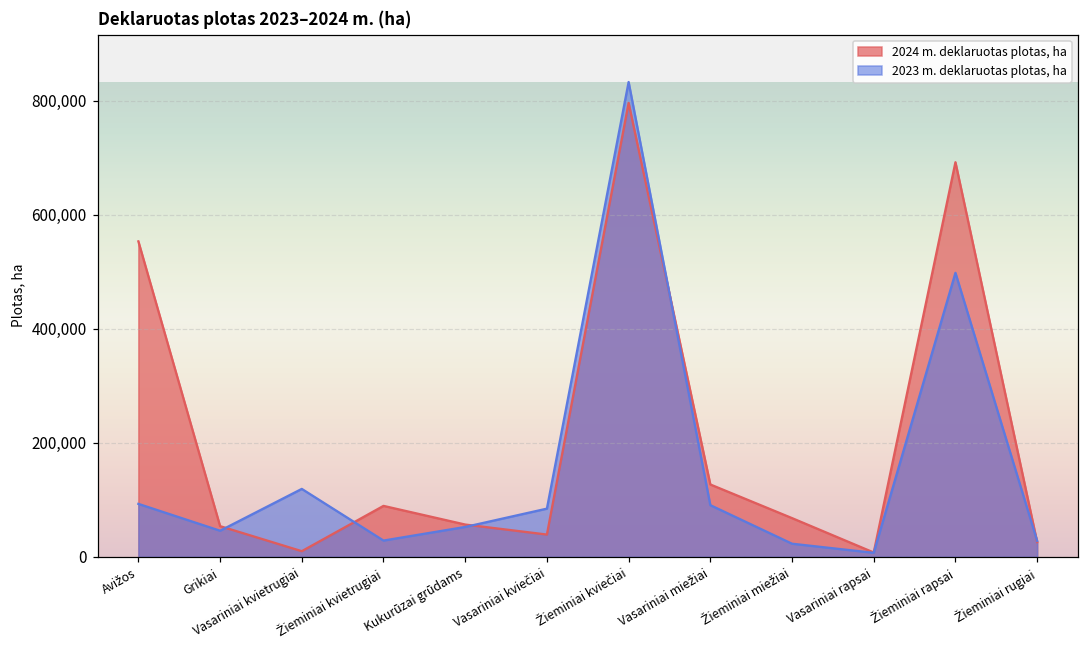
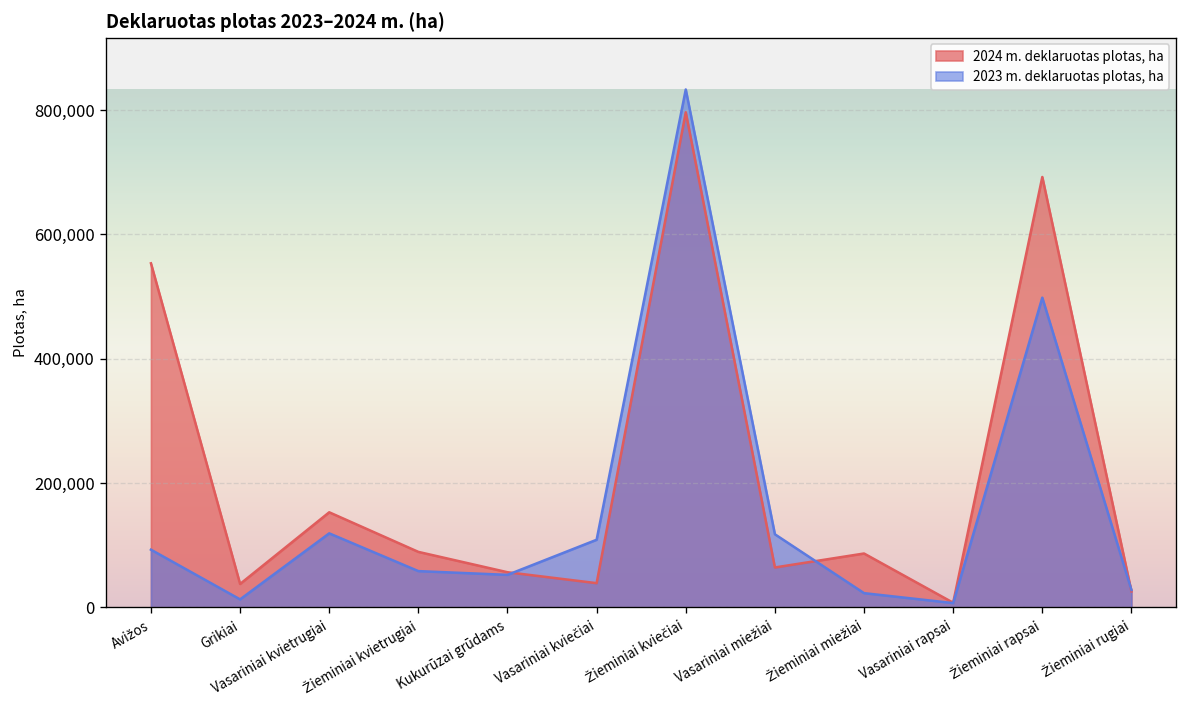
  {
    "2024 m. deklaruotas plotas, ha": {
      "Avižos": "550,000",
-     "Grikiai": "50,000",
-     "Vasariniai kvietrugiai": "10,000",
+     "Grikiai": "40,000",
+     "Vasariniai kvietrugiai": "150,000",
      "Žieminiai kvietrugiai": "90,000",
      "Vasariniai kviečiai": "40,000",
      "Žieminiai kviečiai": "800,000",
-     "Vasariniai miežiai": "130,000",
-     "Žieminiai miežiai": "70,000",
+     "Vasariniai miežiai": "60,000",
+     "Žieminiai miežiai": "90,000",
      "Žieminiai rapsai": "690,000"
    },
    "2023 m. deklaruotas plotas, ha": {
      "Avižos": "90,000",
-     "Grikiai": "50,000",
+     "Grikiai": "10,000",
      "Vasariniai kvietrugiai": "120,000",
-     "Žieminiai kvietrugiai": "30,000",
-     "Vasariniai kviečiai": "80,000",
+     "Žieminiai kvietrugiai": "60,000",
+     "Vasariniai kviečiai": "110,000",
      "Žieminiai kviečiai": "830,000",
-     "Vasariniai miežiai": "90,000",
+     "Vasariniai miežiai": "120,000",
      "Žieminiai miežiai": "20,000",
      "Žieminiai rapsai": "500,000"
    }
  }
